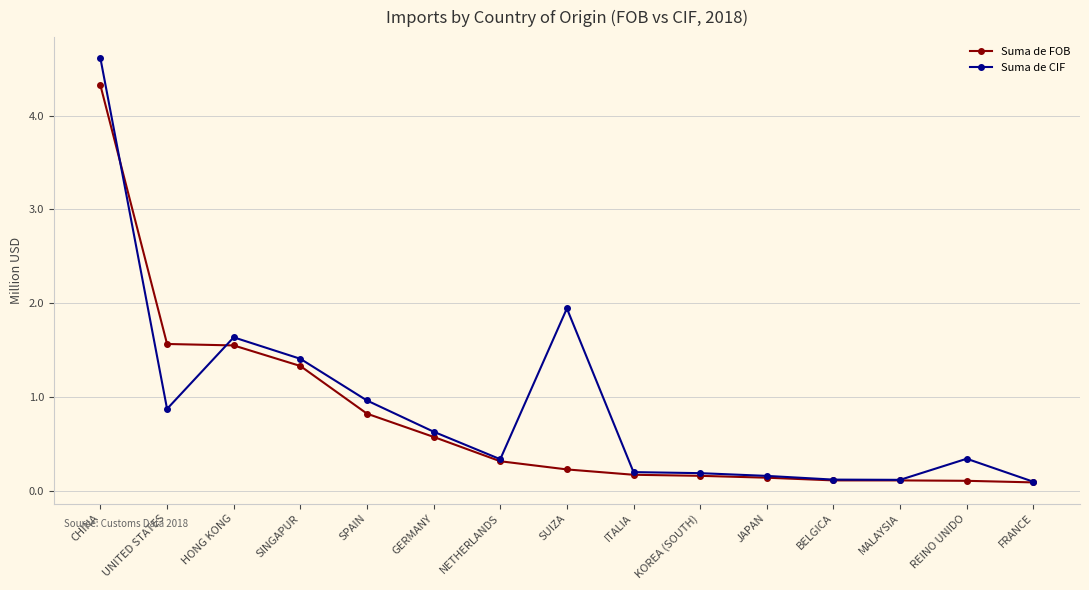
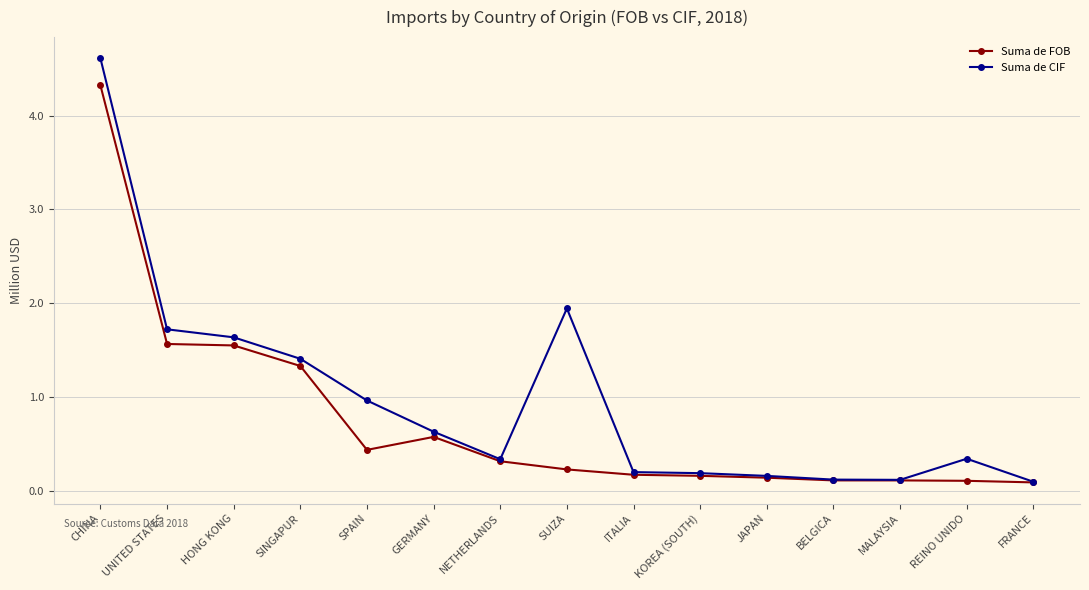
  {
    "Suma de FOB": {
      "CHINA": 4.3,
      "UNITED STATES": 1.6,
      "HONG KONG": 1.5,
      "SINGAPUR": 1.3,
-     "SPAIN": 0.8,
+     "SPAIN": 0.4,
      "GERMANY": 0.6,
      "SUIZA": 0.2,
      "ITALIA": 0.2,
      "KOREA (SOUTH)": 0.2,
      "REINO UNIDO": 0.1
    },
    "Suma de CIF": {
      "CHINA": 4.6,
-     "UNITED STATES": 0.9,
+     "UNITED STATES": 1.7,
      "HONG KONG": 1.6,
      "SINGAPUR": 1.4,
      "SPAIN": 1.0,
      "GERMANY": 0.6,
      "SUIZA": 1.9,
      "ITALIA": 0.2,
      "KOREA (SOUTH)": 0.2,
      "REINO UNIDO": 0.3
    }
  }
